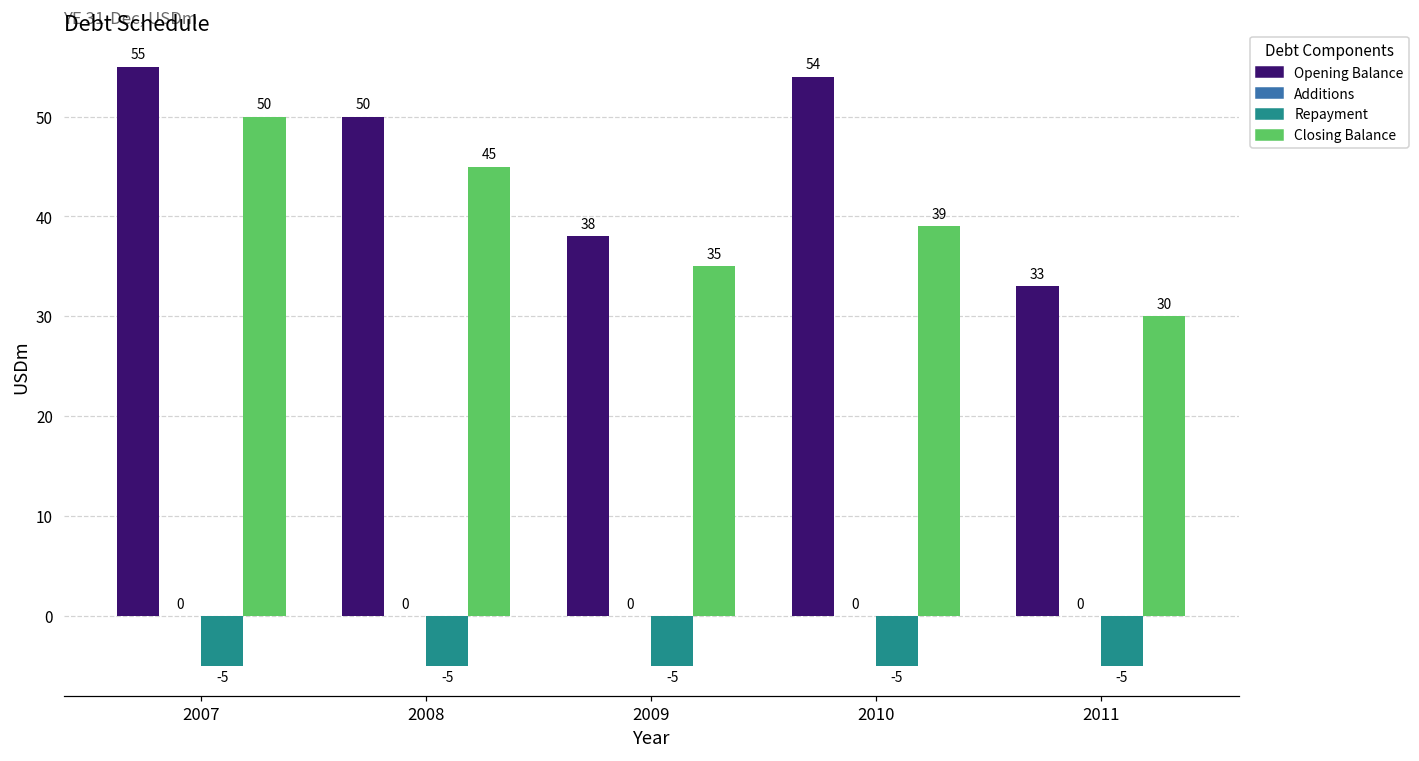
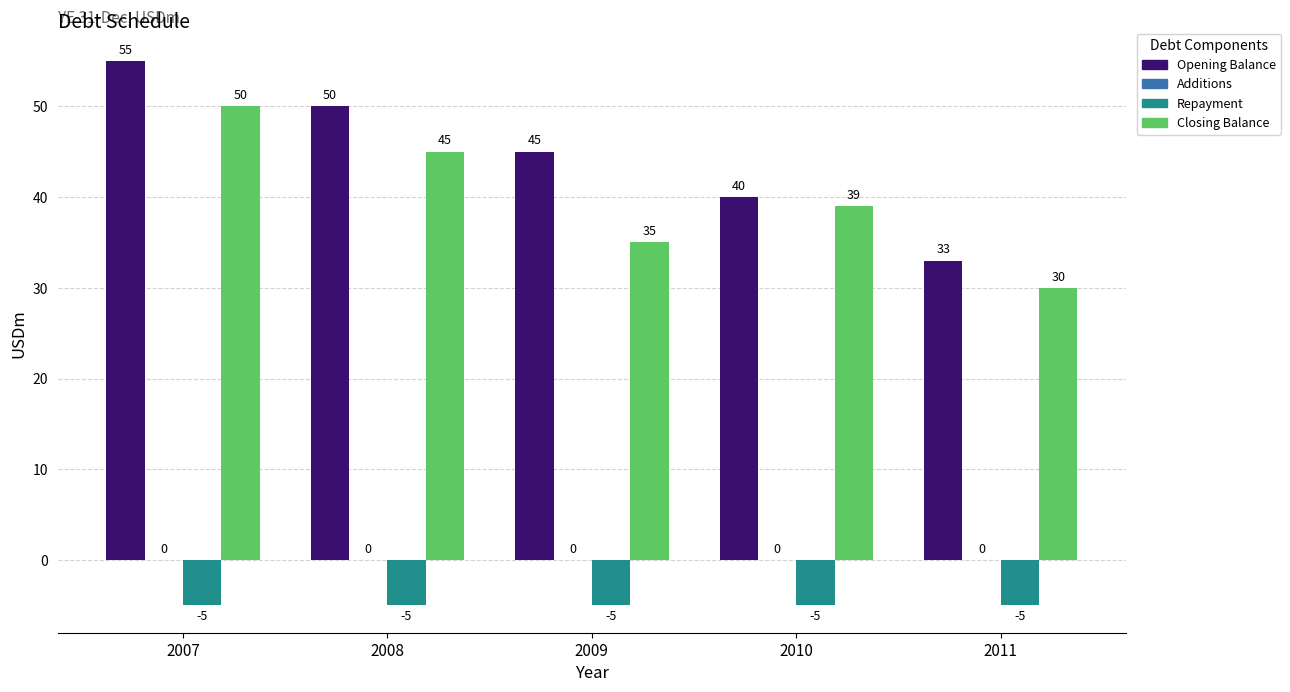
  {
    "Opening Balance": {
      "2007": 55,
      "2008": 50,
-     "2009": 38,
-     "2010": 54,
+     "2009": 45,
+     "2010": 40,
      "2011": 33
    },
    "Closing Balance": {
      "2007": 50,
      "2008": 45,
      "2009": 35,
      "2010": 39,
      "2011": 30
    }
  }
